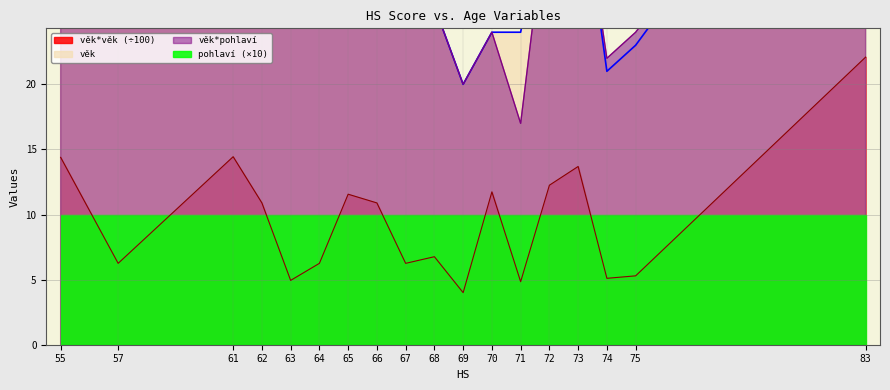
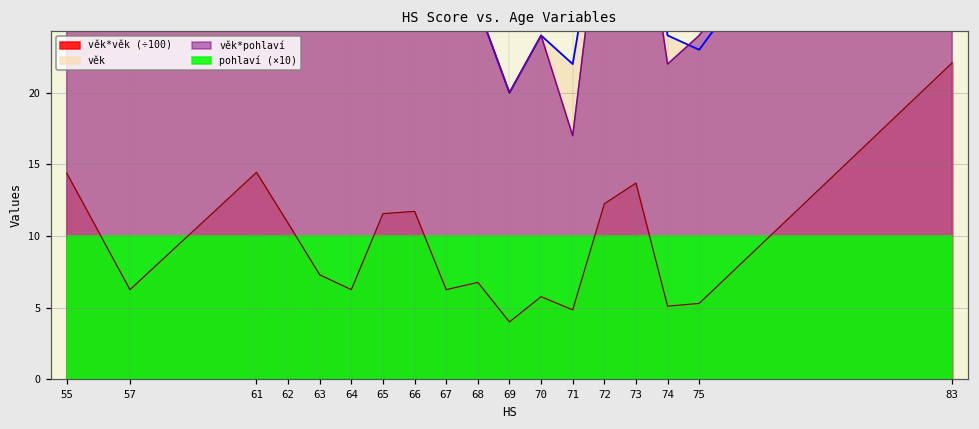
  {
    "věk*věk (÷100)": {
      "55": 14.4,
      "57": 6.3,
      "61": 14.4,
      "62": 10.9,
-     "63": 4.9,
+     "63": 7.3,
      "64": 6.3,
      "65": 11.6,
-     "66": 10.9,
+     "66": 11.7,
      "67": 6.3,
      "68": 6.8,
      "69": 4.0,
-     "70": 11.7,
+     "70": 5.8,
      "71": 4.8,
      "72": 12.3,
      "73": 13.7,
      "74": 5.1,
      "75": 5.3,
      "83": 22.1
    },
    "věk": {
-     "71": 24,
-     "74": 21,
+     "71": 22,
+     "74": 24,
      "75": 23
    },
    "věk*pohlaví": {
      "71": 17.0,
      "74": 22.0,
      "75": 24.0
    },
    "pohlaví (×10)": {
      "55": 10.0,
      "57": 10.0,
      "61": 10.0,
      "62": 10.0,
      "63": 10.0,
      "64": 10.0,
      "65": 10.0,
      "66": 10.0,
      "67": 10.0,
      "68": 10.0,
      "69": 10.0,
      "70": 10.0,
      "71": 10.0,
      "72": 10.0,
      "73": 10.0,
      "74": 10.0,
      "75": 10.0,
      "83": 10.0
    }
  }
